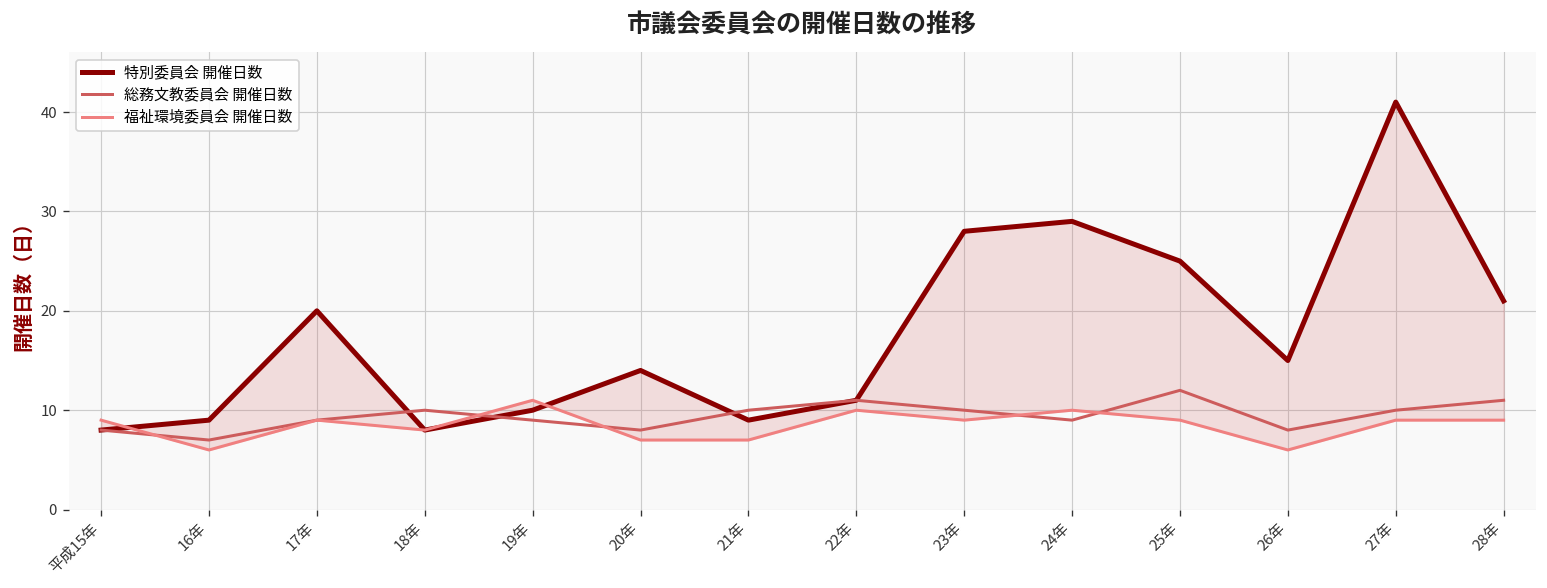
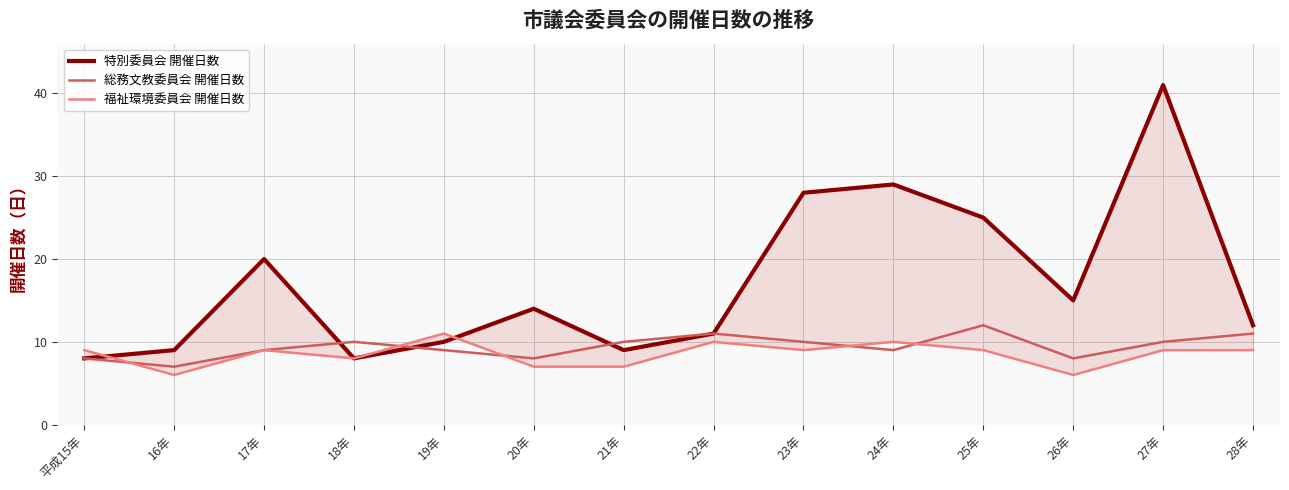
  {
    "特別委員会 開催日数": {
      "19年": 10,
-     "28年": 21
+     "28年": 12
    },
    "福祉環境委員会 開催日数": {
      "16年": 6,
      "20年": 7,
      "21年": 7,
      "22年": 10,
      "23年": 9,
      "24年": 10,
      "25年": 9,
      "26年": 6,
      "27年": 9,
      "28年": 9
    }
  }
